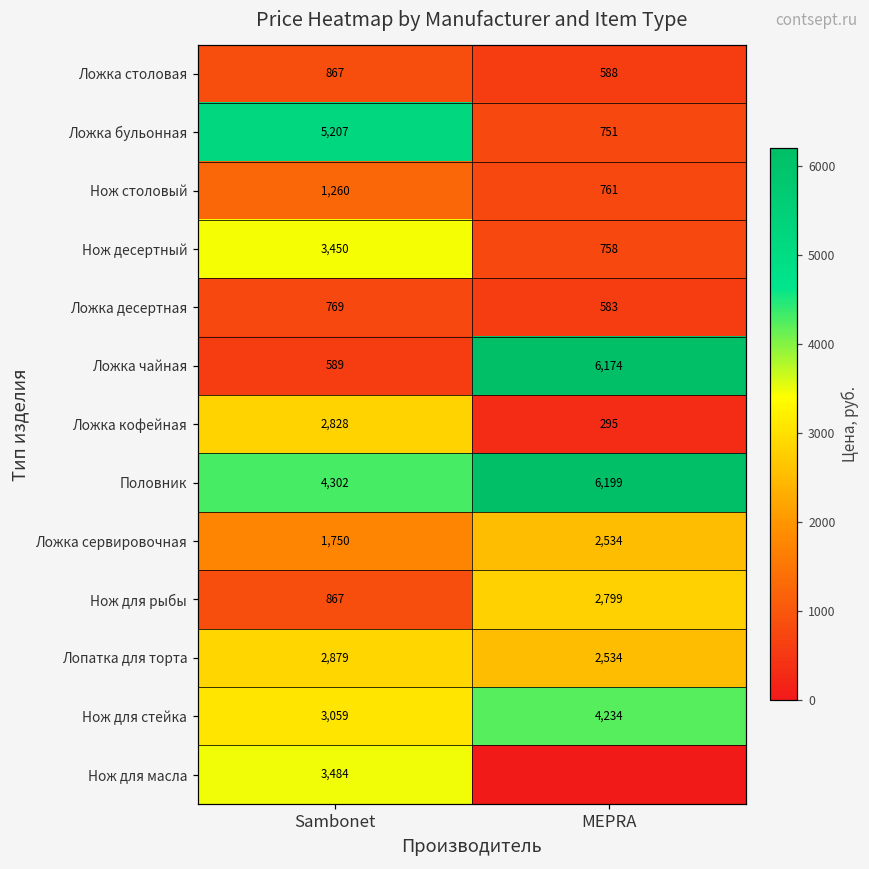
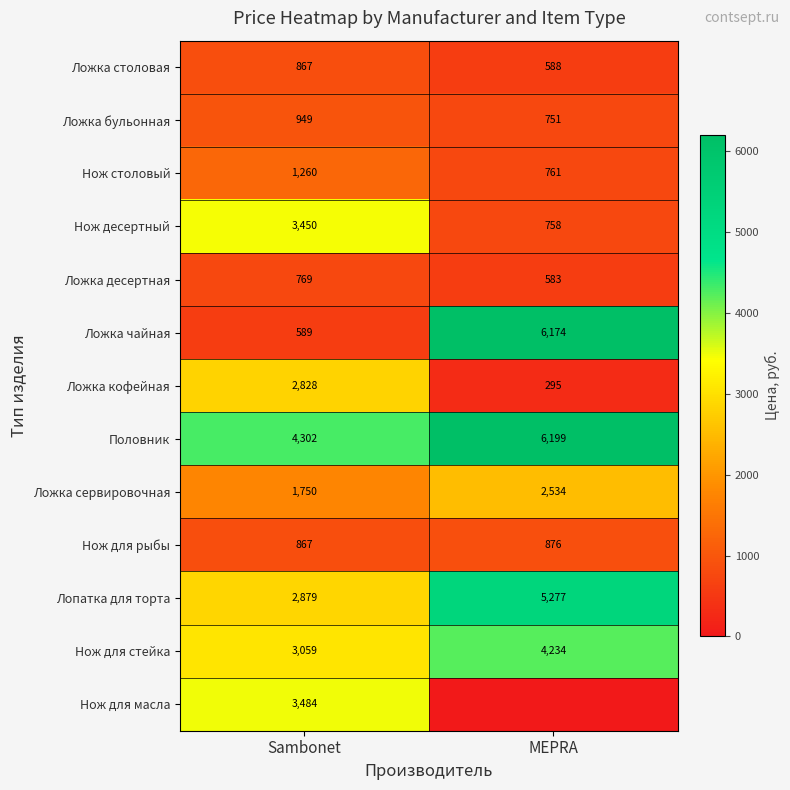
  {
    "Ложка столовая": {
      "Sambonet": "867",
      "MEPRA": "588"
    },
    "Ложка бульонная": {
-     "Sambonet": "5,207",
+     "Sambonet": "949",
      "MEPRA": "751"
    },
    "Нож столовый": {
      "Sambonet": "1,260",
      "MEPRA": "761"
    },
    "Нож десертный": {
      "Sambonet": "3,450",
      "MEPRA": "758"
    },
    "Ложка десертная": {
      "Sambonet": "769",
      "MEPRA": "583"
    },
    "Ложка чайная": {
      "Sambonet": "589",
      "MEPRA": "6,174"
    },
    "Ложка кофейная": {
      "Sambonet": "2,828",
      "MEPRA": "295"
    },
    "Половник": {
      "Sambonet": "4,302",
      "MEPRA": "6,199"
    },
    "Ложка сервировочная": {
      "Sambonet": "1,750",
      "MEPRA": "2,534"
    },
    "Нож для рыбы": {
      "Sambonet": "867",
-     "MEPRA": "2,799"
+     "MEPRA": "876"
    },
    "Лопатка для торта": {
      "Sambonet": "2,879",
-     "MEPRA": "2,534"
+     "MEPRA": "5,277"
    },
    "Нож для стейка": {
      "Sambonet": "3,059",
      "MEPRA": "4,234"
    },
    "Нож для масла": {
      "Sambonet": "3,484"
    }
  }
